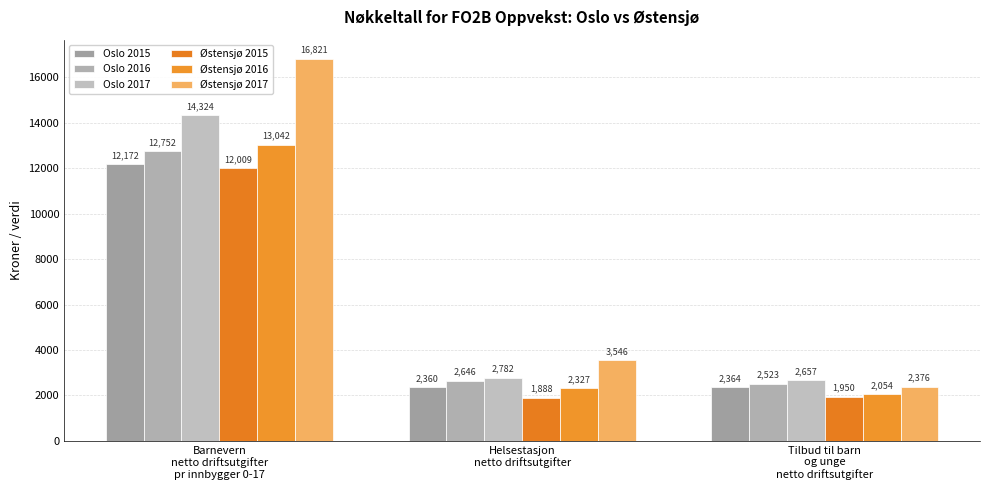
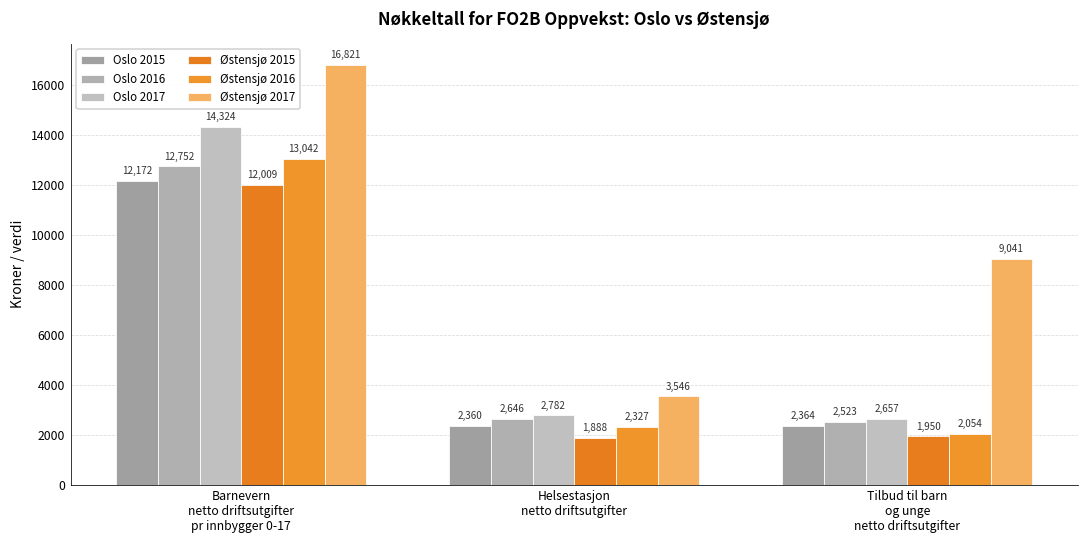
  {
    "Østensjø 2017": {
      "Barnevern netto driftsutgifter pr innbygger 0-17": "16,821",
      "Helsestasjon netto driftsutgifter": "3,546",
-     "Tilbud til barn og unge netto driftsutgifter": "2,376"
+     "Tilbud til barn og unge netto driftsutgifter": "9,041"
    }
  }
